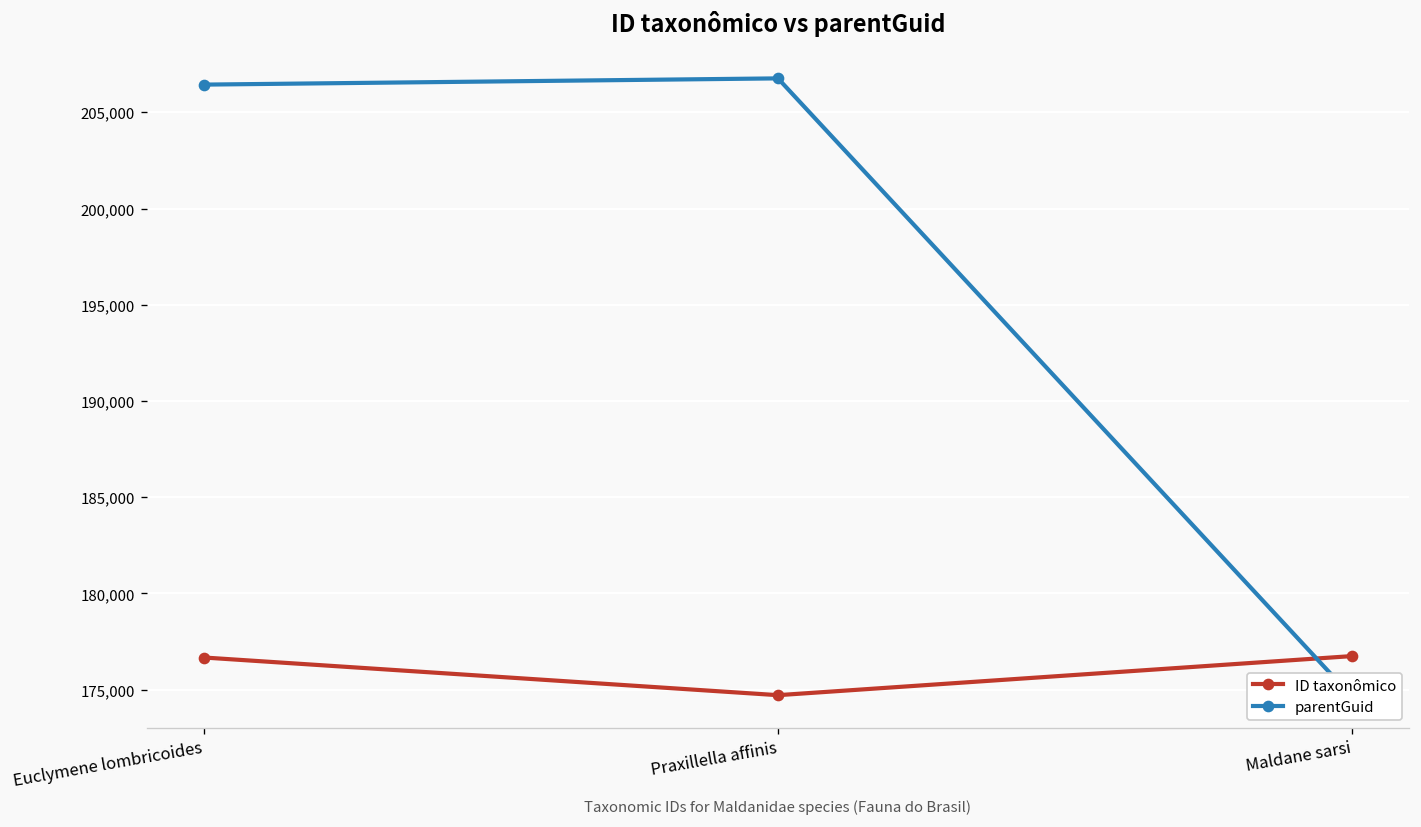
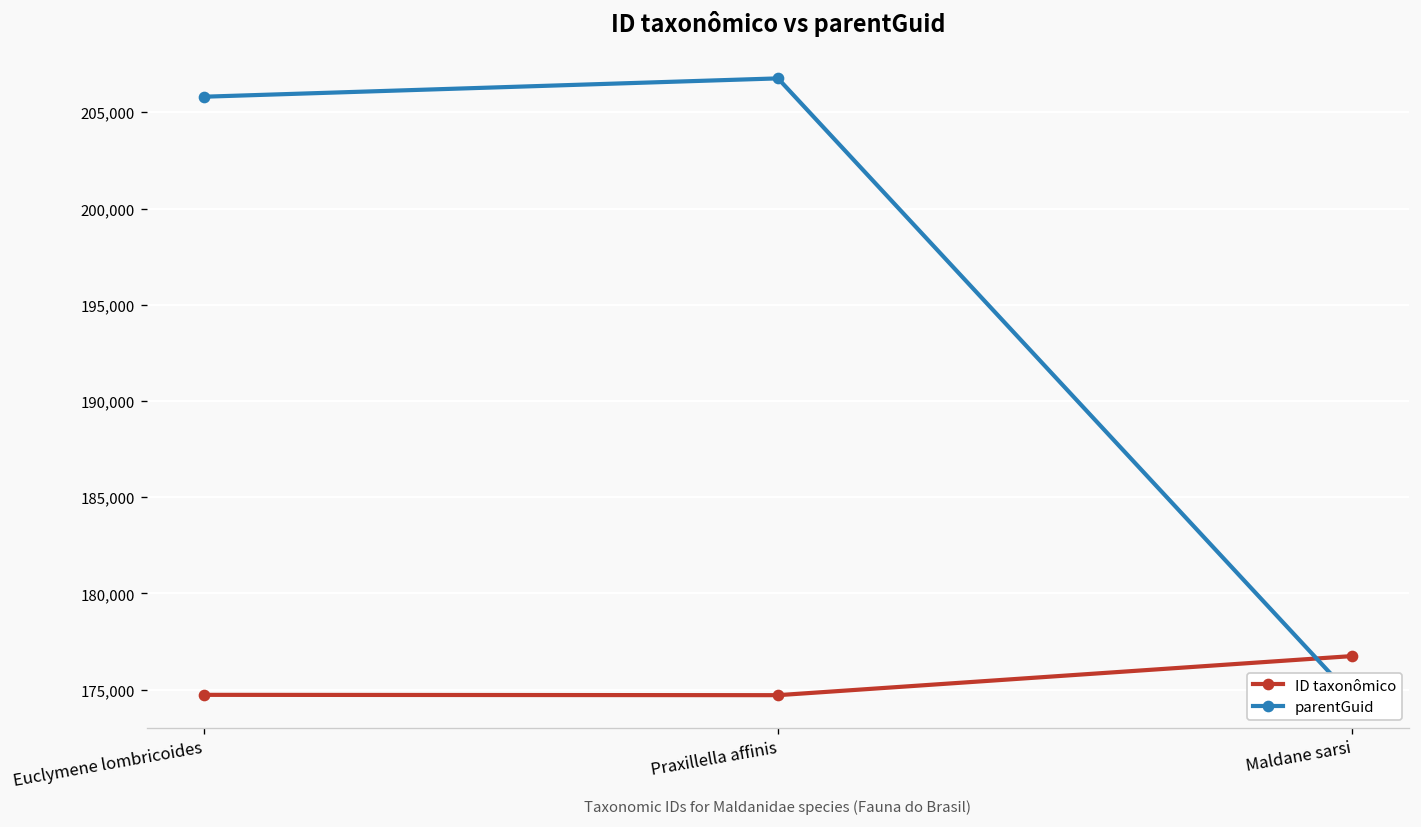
  {
    "ID taxonômico": {
-     "Euclymene lombricoides": "176,700",
+     "Euclymene lombricoides": "174,700",
      "Praxillella affinis": "174,700",
      "Maldane sarsi": "176,700"
    },
    "parentGuid": {
-     "Euclymene lombricoides": "206,400",
+     "Euclymene lombricoides": "205,800",
      "Praxillella affinis": "206,800"
    }
  }
